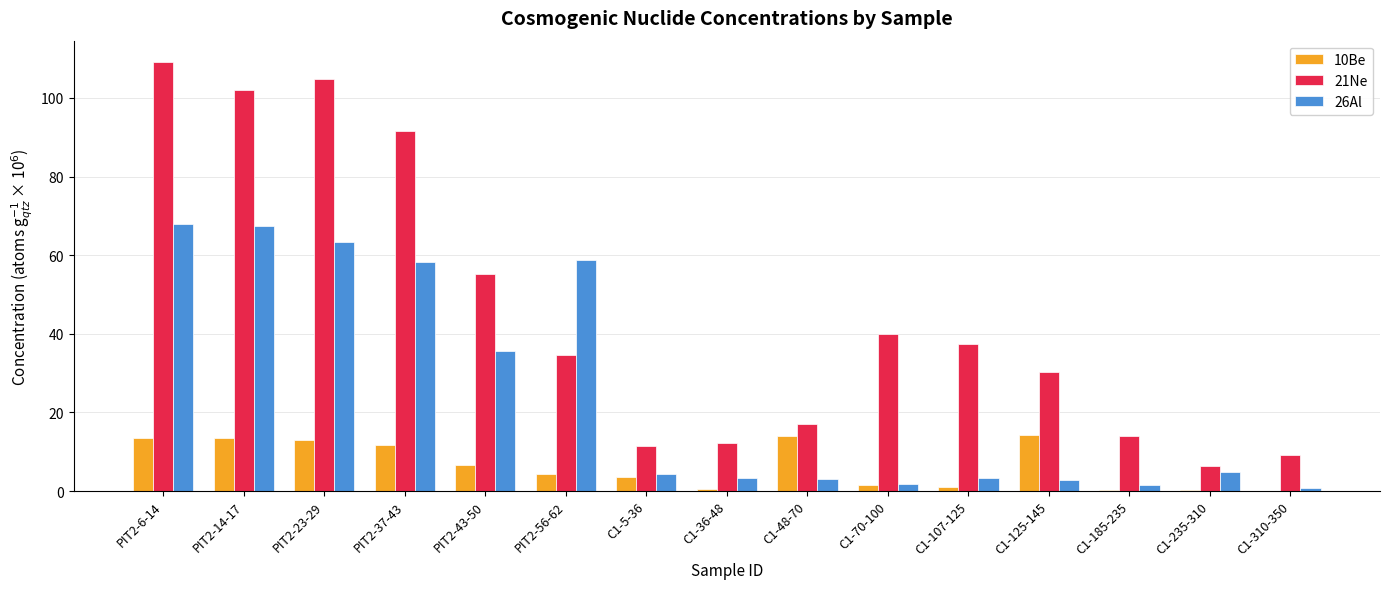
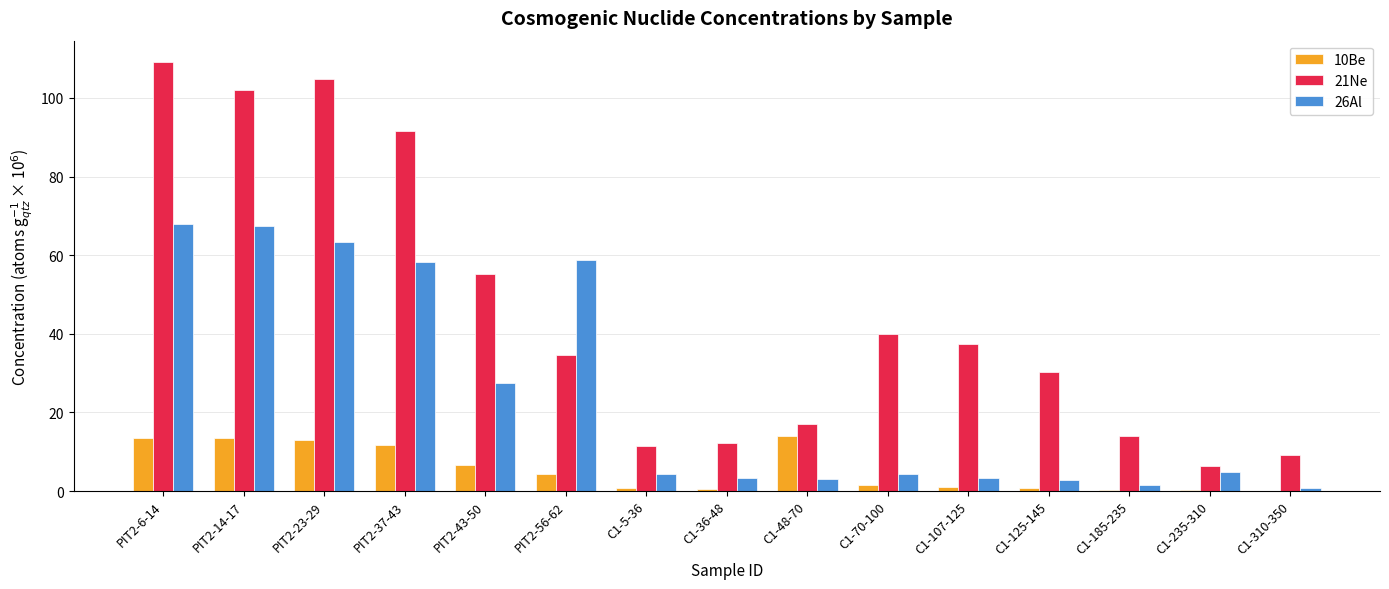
  {
    "10Be": {
      "PIT2-6-14": 13,
      "PIT2-14-17": 14,
      "PIT2-23-29": 13,
      "PIT2-37-43": 12,
      "PIT2-43-50": 7,
      "PIT2-56-62": 4,
-     "C1-5-36": 4,
+     "C1-5-36": 1,
      "C1-48-70": 14,
      "C1-70-100": 1,
      "C1-107-125": 1,
-     "C1-125-145": 14
+     "C1-125-145": 1
    },
    "21Ne": {
      "PIT2-6-14": 109,
      "PIT2-14-17": 102,
      "PIT2-23-29": 105,
      "PIT2-37-43": 92,
      "PIT2-43-50": 55,
      "PIT2-56-62": 35,
      "C1-5-36": 11,
      "C1-36-48": 12,
      "C1-48-70": 17,
      "C1-70-100": 40,
      "C1-107-125": 37,
      "C1-125-145": 30,
      "C1-185-235": 14,
      "C1-235-310": 6,
      "C1-310-350": 9
    },
    "26Al": {
      "PIT2-6-14": 68,
      "PIT2-14-17": 67,
      "PIT2-23-29": 63,
      "PIT2-37-43": 58,
-     "PIT2-43-50": 36,
+     "PIT2-43-50": 28,
      "PIT2-56-62": 59,
      "C1-5-36": 4,
      "C1-36-48": 3,
      "C1-48-70": 3,
-     "C1-70-100": 2,
+     "C1-70-100": 4,
      "C1-107-125": 3,
      "C1-125-145": 3,
      "C1-185-235": 1,
      "C1-235-310": 5,
      "C1-310-350": 1
    }
  }
